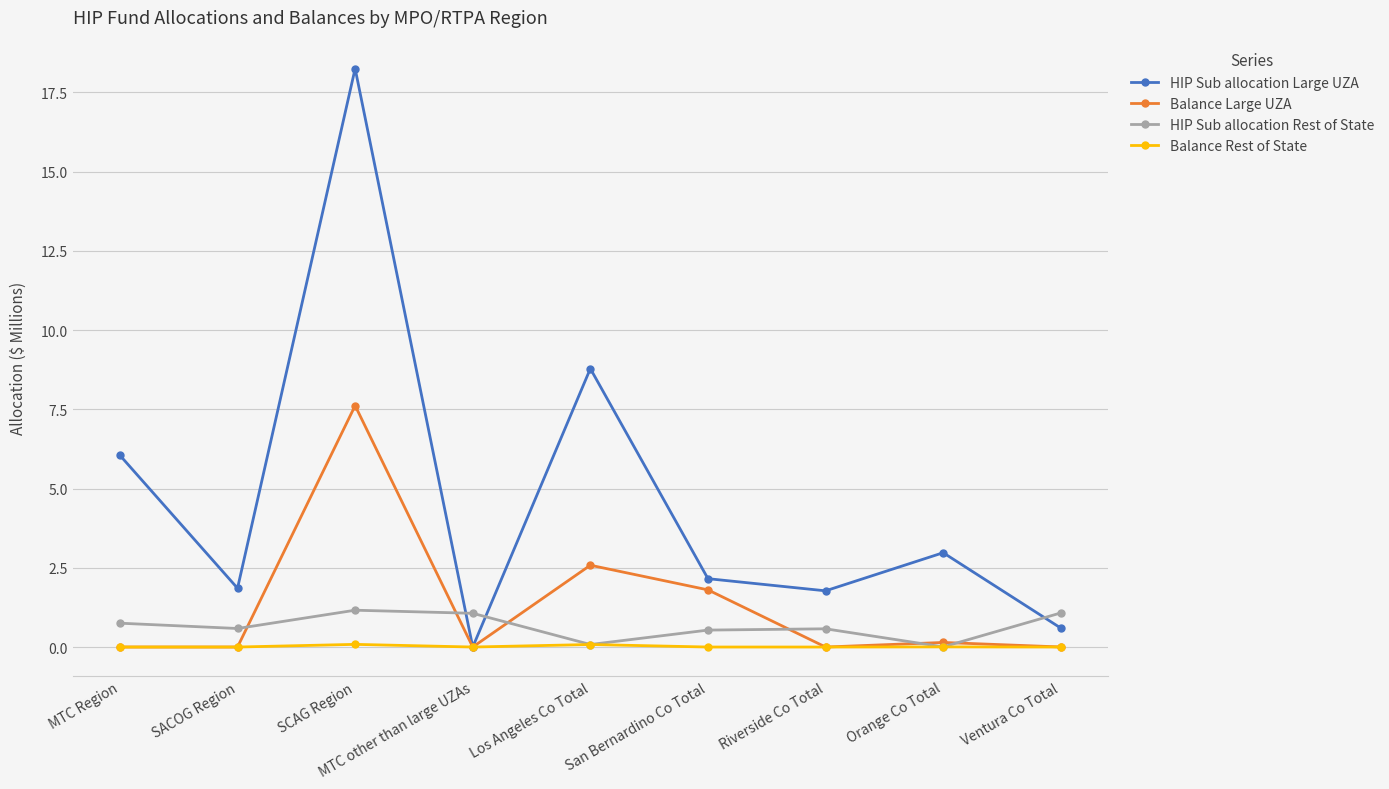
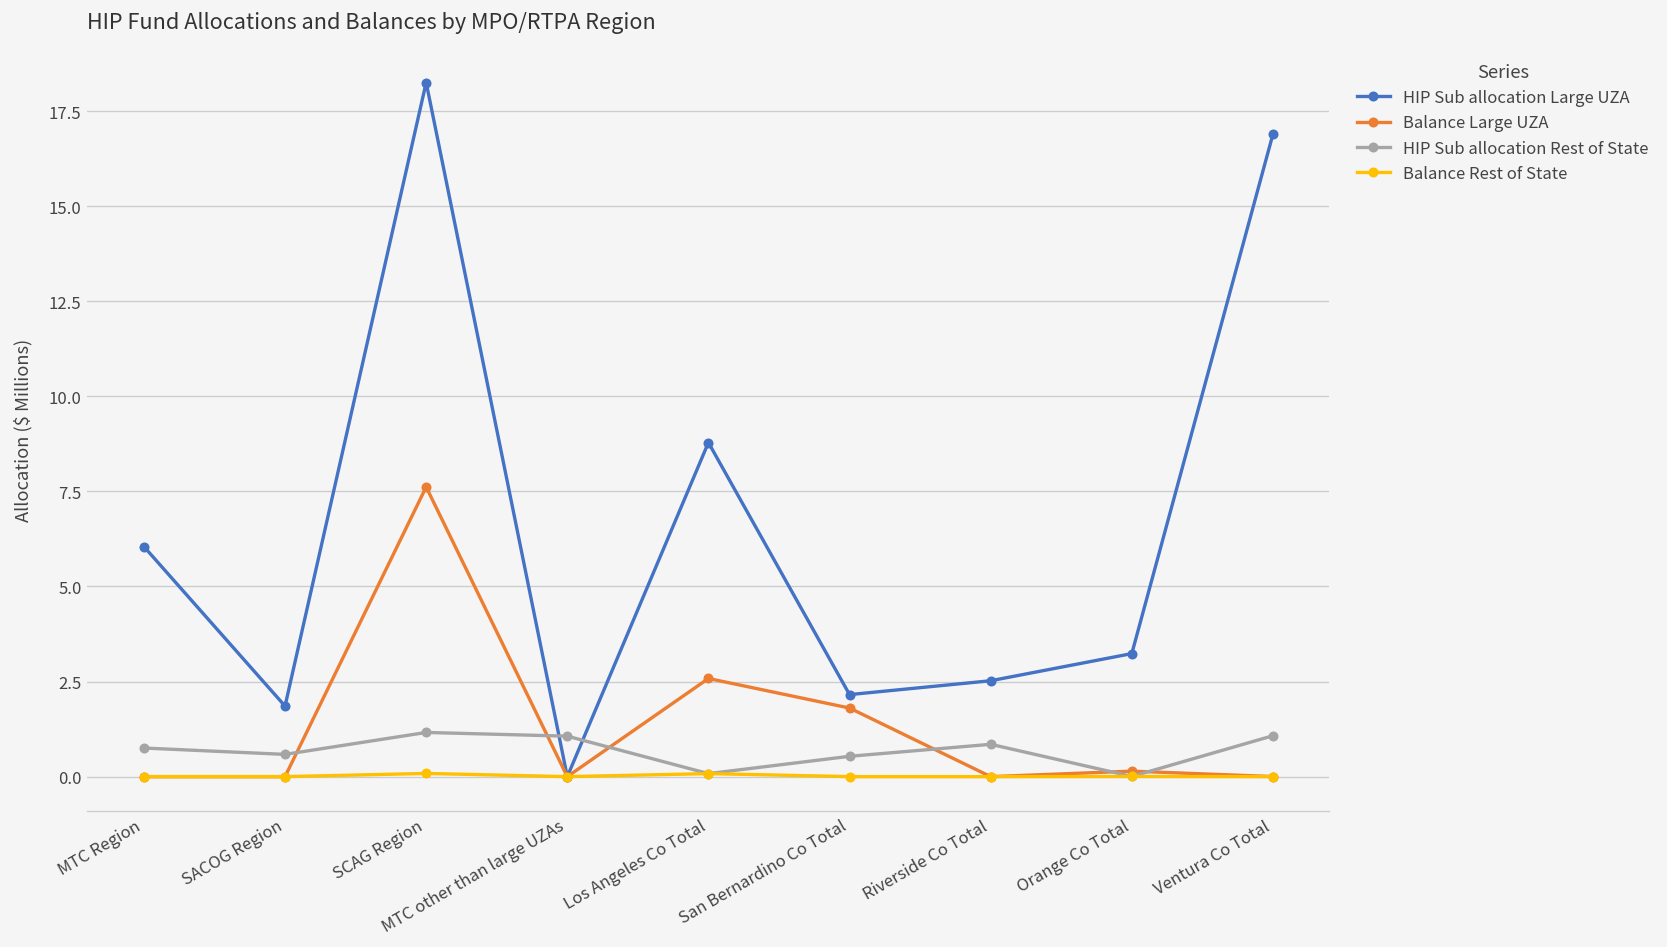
  {
    "HIP Sub allocation Large UZA": {
      "MTC Region": 6.0,
      "SACOG Region": 1.9,
      "SCAG Region": 18.3,
      "Los Angeles Co Total": 8.8,
      "San Bernardino Co Total": 2.2,
-     "Riverside Co Total": 1.8,
-     "Orange Co Total": 3.0,
-     "Ventura Co Total": 0.6
+     "Riverside Co Total": 2.5,
+     "Orange Co Total": 3.2,
+     "Ventura Co Total": 16.9
    },
    "Balance Large UZA": {
      "SCAG Region": 7.6,
      "Los Angeles Co Total": 2.6,
      "San Bernardino Co Total": 1.8,
      "Orange Co Total": 0.1
    },
    "HIP Sub allocation Rest of State": {
      "MTC Region": 0.8,
      "SACOG Region": 0.6,
      "SCAG Region": 1.2,
      "MTC other than large UZAs": 1.1,
      "San Bernardino Co Total": 0.5,
-     "Riverside Co Total": 0.6,
+     "Riverside Co Total": 0.9,
      "Ventura Co Total": 1.1
    },
    "Balance Rest of State": {
      "SCAG Region": 0.1,
      "San Bernardino Co Total": 0.0
    }
  }
